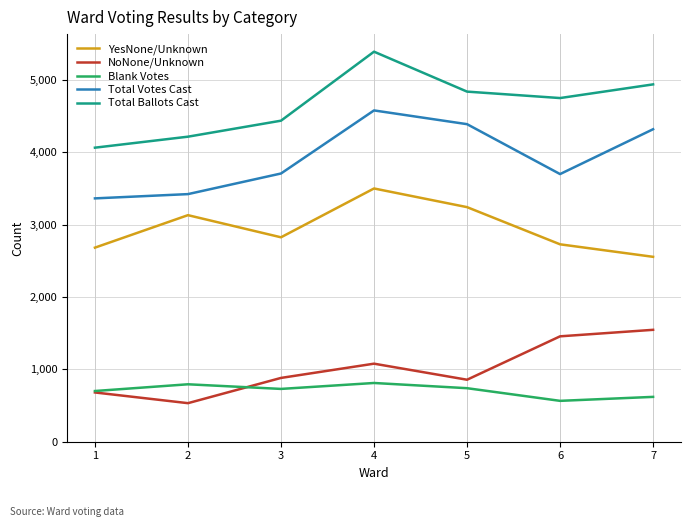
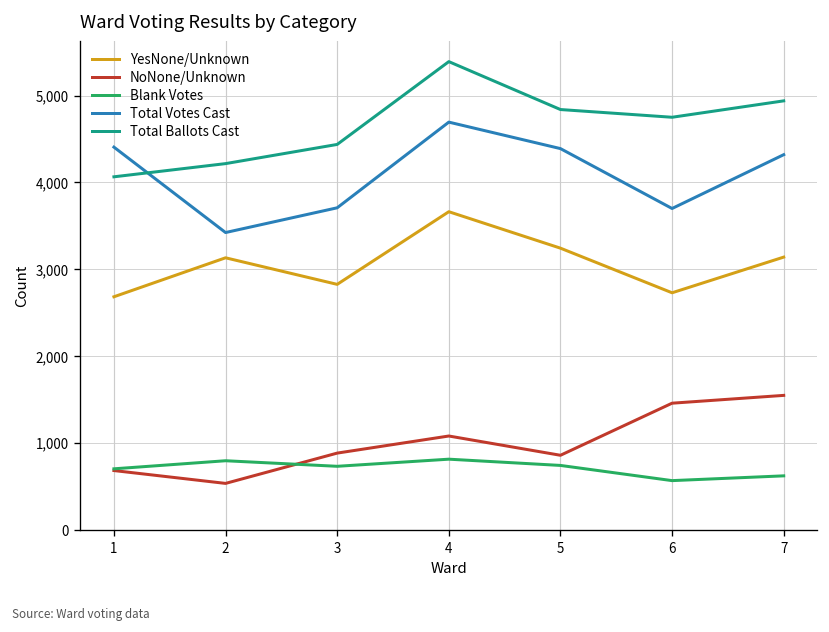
  {
    "YesNone/Unknown": {
      "1": "2,700",
      "2": "3,100",
      "3": "2,800",
-     "4": "3,500",
+     "4": "3,700",
      "5": "3,200",
      "6": "2,700",
-     "7": "2,600"
+     "7": "3,100"
    },
    "NoNone/Unknown": {
      "2": "500",
      "3": "900",
      "4": "1,100",
      "5": "900",
      "6": "1,500",
      "7": "1,500"
    },
    "Total Votes Cast": {
-     "1": "3,400",
+     "1": "4,400",
      "2": "3,400",
      "3": "3,700",
-     "4": "4,600",
+     "4": "4,700",
      "5": "4,400",
      "6": "3,700",
      "7": "4,300"
    }
  }
